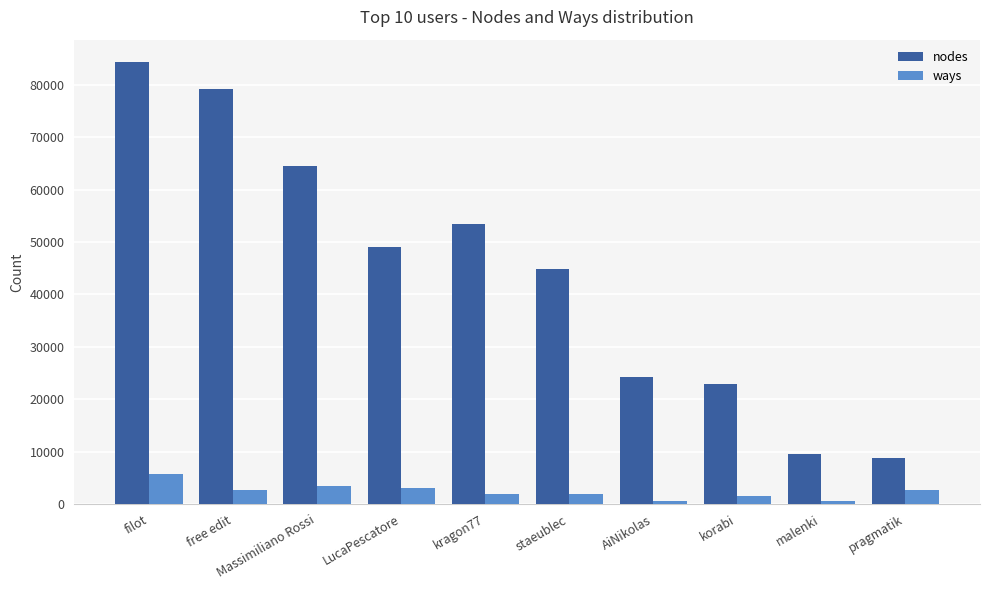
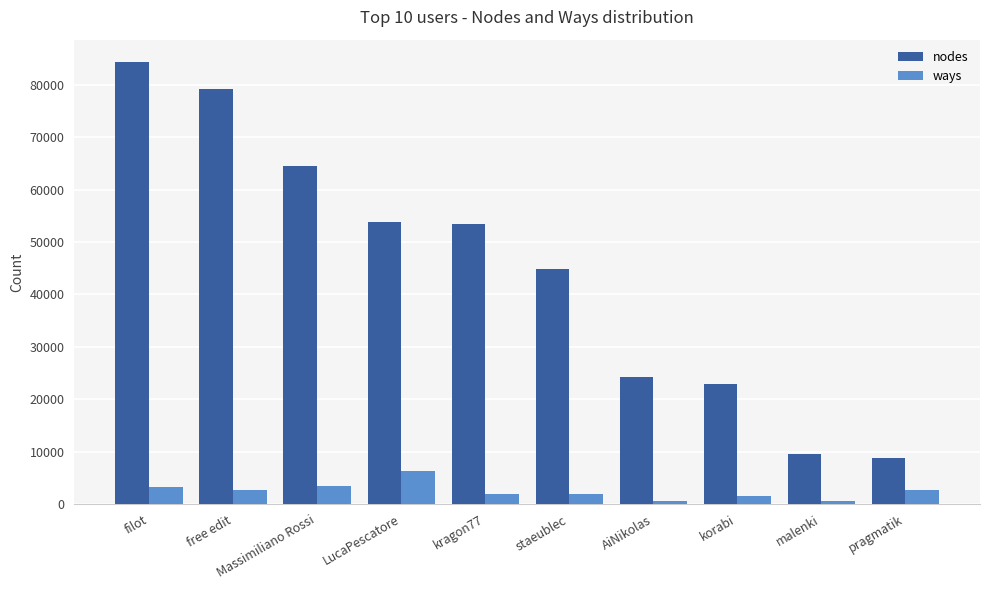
  {
    "nodes": {
      "filot": 84000,
      "free edit": 79000,
      "Massimiliano Rossi": 65000,
-     "LucaPescatore": 49000,
+     "LucaPescatore": 54000,
      "kragon77": 54000,
      "staeublec": 45000,
      "AiNikolas": 24000,
      "korabi": 23000,
      "malenki": 10000,
      "pragmatik": 9000
    },
    "ways": {
-     "filot": 6000,
+     "filot": 3000,
      "free edit": 3000,
      "Massimiliano Rossi": 3000,
-     "LucaPescatore": 3000,
+     "LucaPescatore": 6000,
      "kragon77": 2000,
      "staeublec": 2000,
      "AiNikolas": 1000,
      "korabi": 2000,
      "malenki": 1000,
      "pragmatik": 3000
    }
  }
